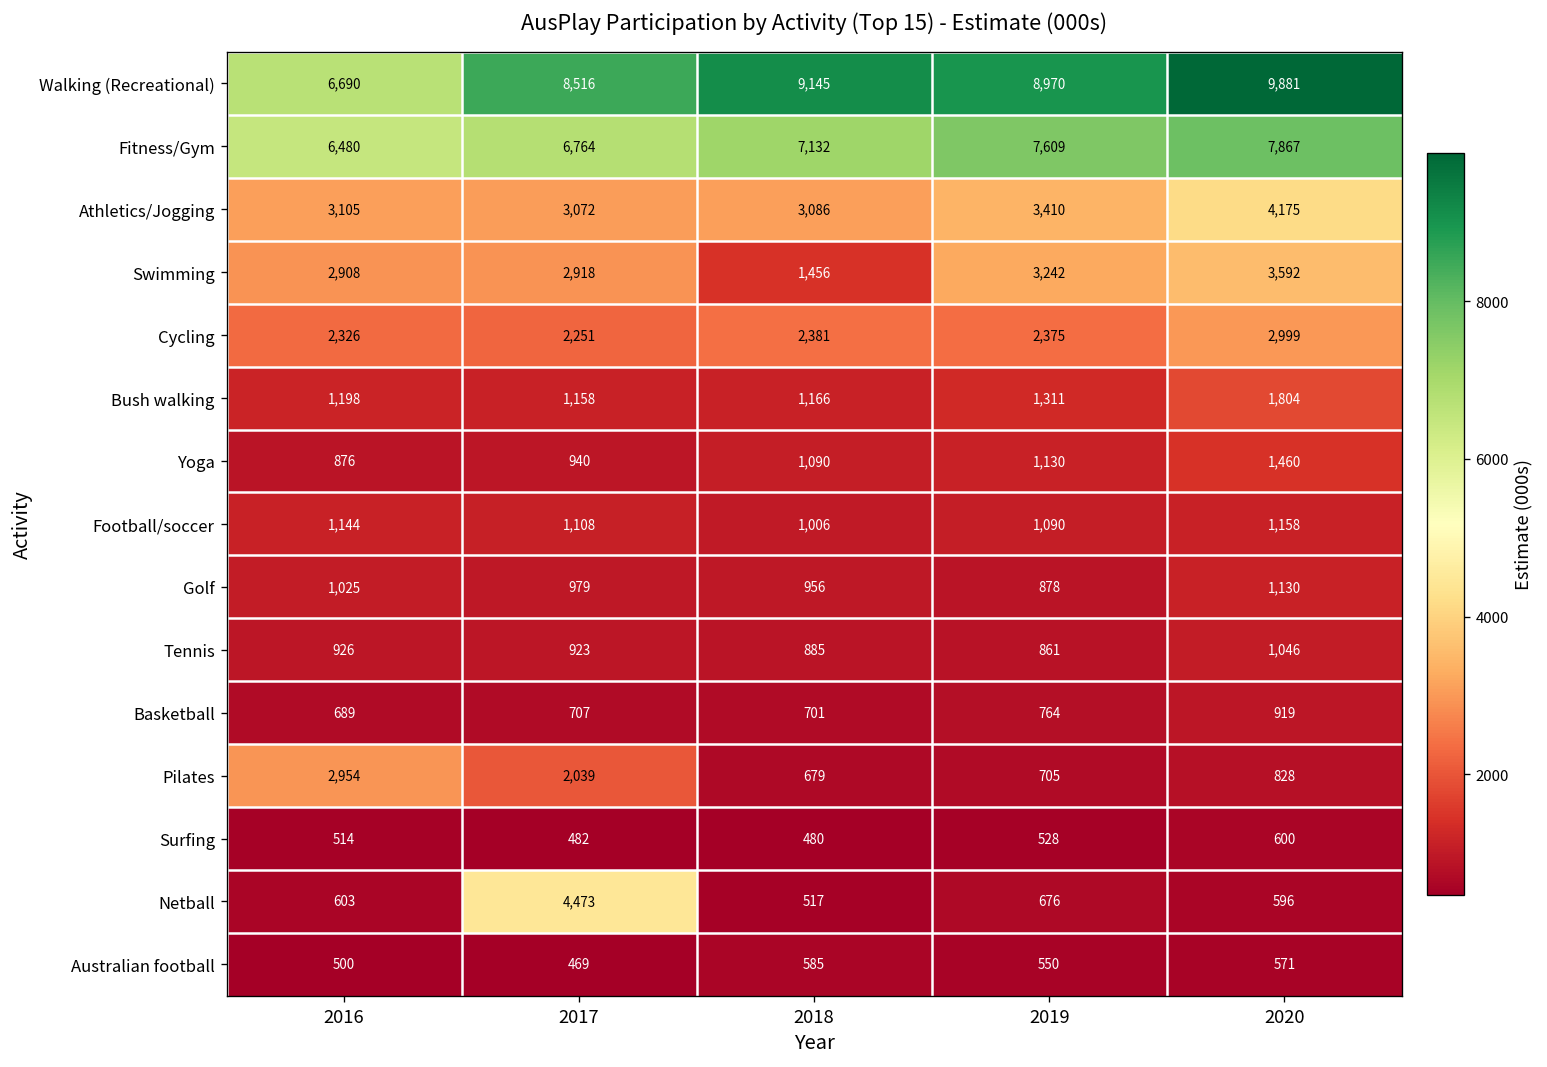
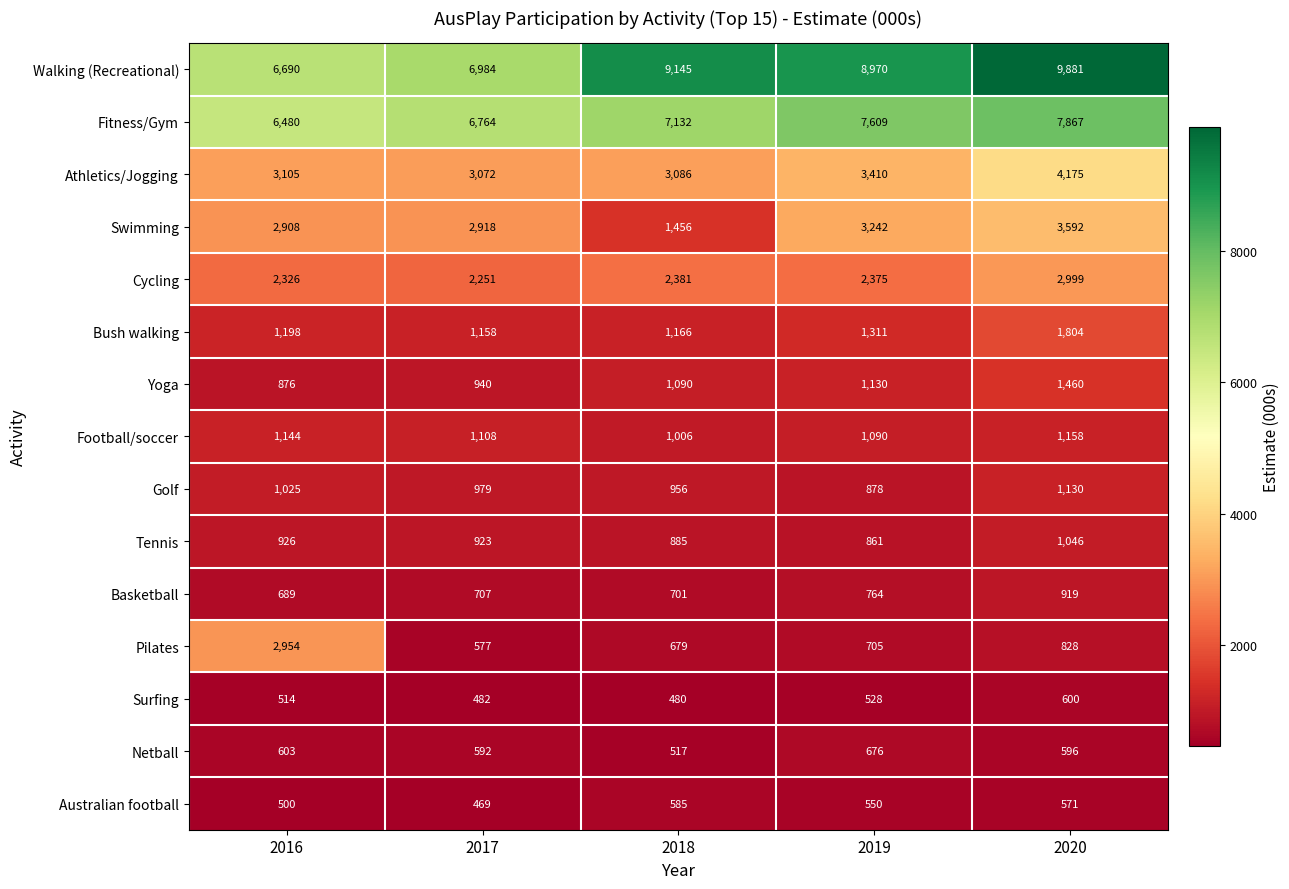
  {
    "Walking (Recreational)": {
      "2016": "6,690",
-     "2017": "8,516",
+     "2017": "6,984",
      "2018": "9,145",
      "2019": "8,970",
      "2020": "9,881"
    },
    "Fitness/Gym": {
      "2016": "6,480",
      "2017": "6,764",
      "2018": "7,132",
      "2019": "7,609",
      "2020": "7,867"
    },
    "Athletics/Jogging": {
      "2016": "3,105",
      "2017": "3,072",
      "2018": "3,086",
      "2019": "3,410",
      "2020": "4,175"
    },
    "Swimming": {
      "2016": "2,908",
      "2017": "2,918",
      "2018": "1,456",
      "2019": "3,242",
      "2020": "3,592"
    },
    "Cycling": {
      "2016": "2,326",
      "2017": "2,251",
      "2018": "2,381",
      "2019": "2,375",
      "2020": "2,999"
    },
    "Bush walking": {
      "2016": "1,198",
      "2017": "1,158",
      "2018": "1,166",
      "2019": "1,311",
      "2020": "1,804"
    },
    "Yoga": {
      "2016": "876",
      "2017": "940",
      "2018": "1,090",
      "2019": "1,130",
      "2020": "1,460"
    },
    "Football/soccer": {
      "2016": "1,144",
      "2017": "1,108",
      "2018": "1,006",
      "2019": "1,090",
      "2020": "1,158"
    },
    "Golf": {
      "2016": "1,025",
      "2017": "979",
      "2018": "956",
      "2019": "878",
      "2020": "1,130"
    },
    "Tennis": {
      "2016": "926",
      "2017": "923",
      "2018": "885",
      "2019": "861",
      "2020": "1,046"
    },
    "Basketball": {
      "2016": "689",
      "2017": "707",
      "2018": "701",
      "2019": "764",
      "2020": "919"
    },
    "Pilates": {
      "2016": "2,954",
-     "2017": "2,039",
+     "2017": "577",
      "2018": "679",
      "2019": "705",
      "2020": "828"
    },
    "Surfing": {
      "2016": "514",
      "2017": "482",
      "2018": "480",
      "2019": "528",
      "2020": "600"
    },
    "Netball": {
      "2016": "603",
-     "2017": "4,473",
+     "2017": "592",
      "2018": "517",
      "2019": "676",
      "2020": "596"
    },
    "Australian football": {
      "2016": "500",
      "2017": "469",
      "2018": "585",
      "2019": "550",
      "2020": "571"
    }
  }
